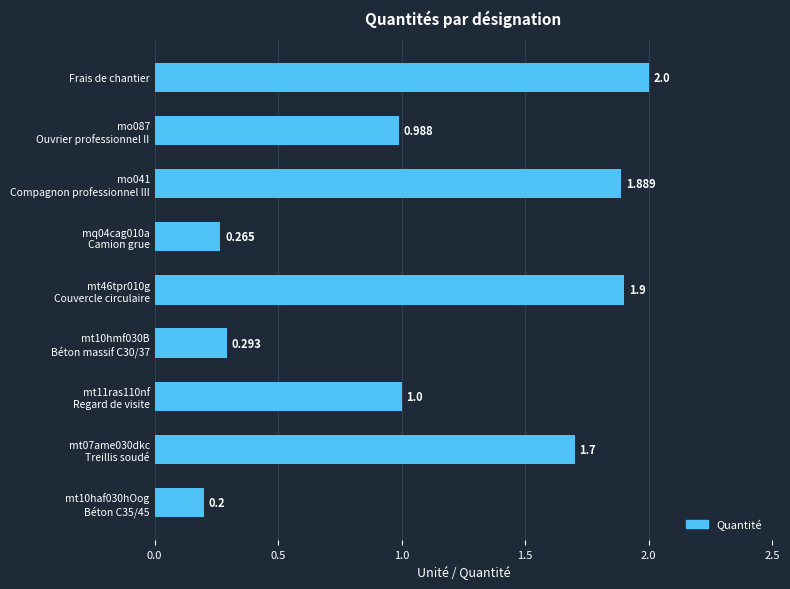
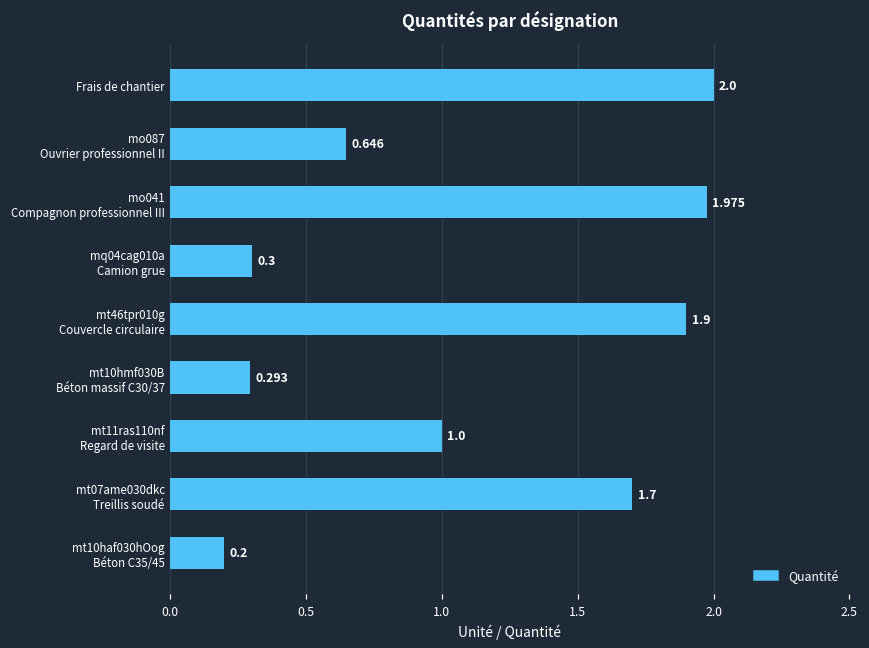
  {
    "Frais de chantier": 2.0,
-   "mo087 Ouvrier professionnel II": 0.988,
-   "mo041 Compagnon professionnel III": 1.889,
-   "mq04cag010a Camion grue": 0.265,
+   "mo087 Ouvrier professionnel II": 0.646,
+   "mo041 Compagnon professionnel III": 1.975,
+   "mq04cag010a Camion grue": 0.3,
    "mt46tpr010g Couvercle circulaire": 1.9,
    "mt10hmf030B Béton massif C30/37": 0.293,
    "mt11ras110nf Regard de visite": 1.0,
    "mt07ame030dkc Treillis soudé": 1.7,
    "mt10haf030hOog Béton C35/45": 0.2
  }
